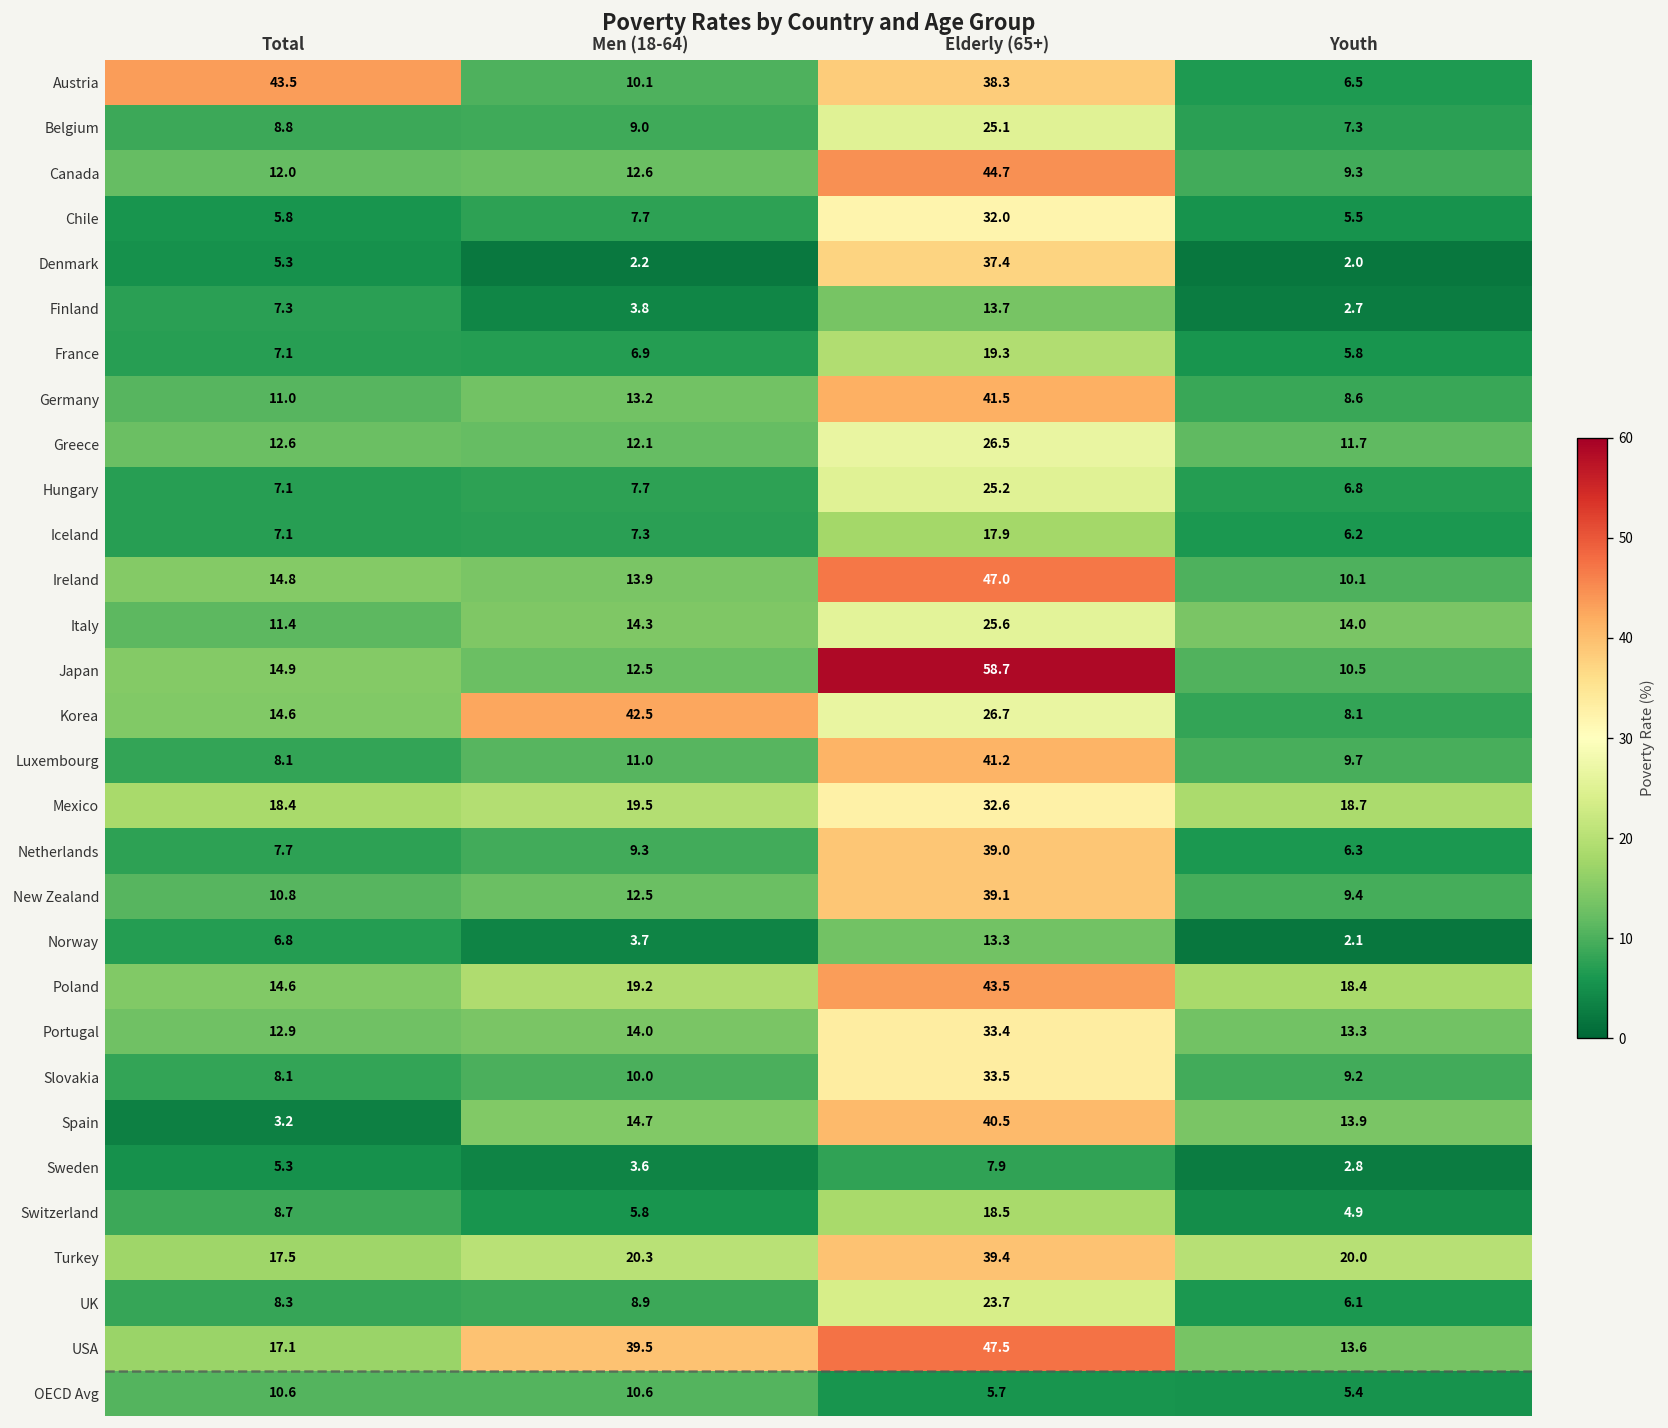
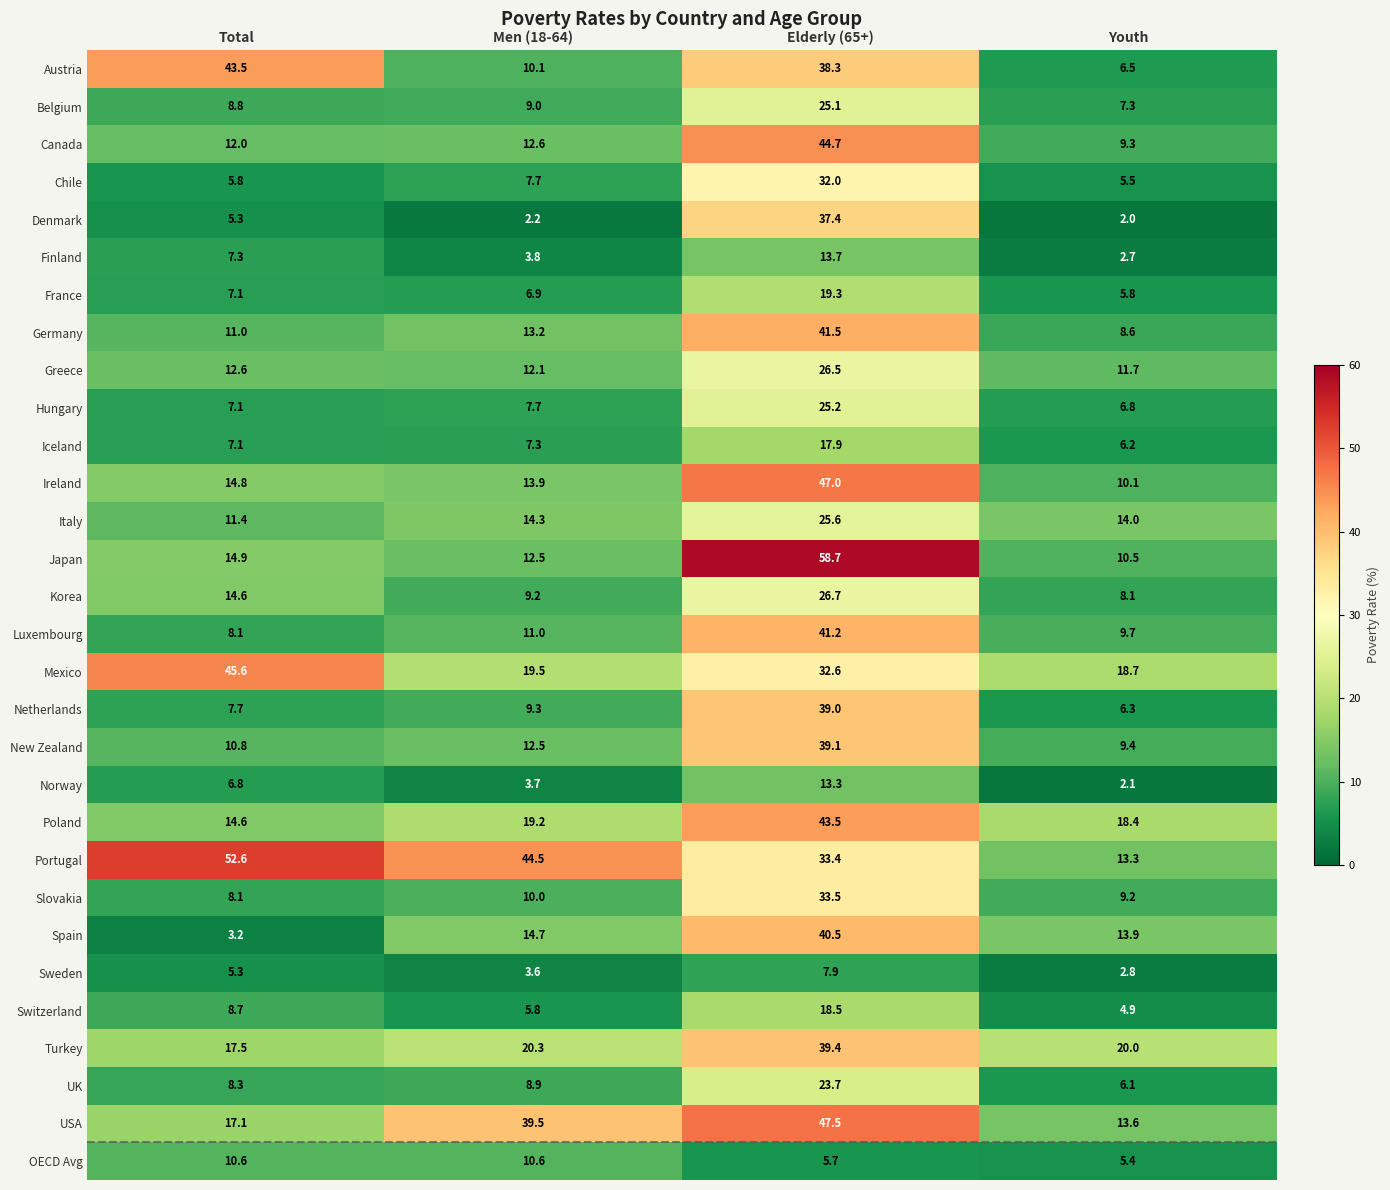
  {
    "Austria": {
      "Total": 43.5,
      "Men (18-64)": 10.1,
      "Elderly (65+)": 38.3,
      "Youth": 6.5
    },
    "Belgium": {
      "Total": 8.8,
      "Men (18-64)": 9.0,
      "Elderly (65+)": 25.1,
      "Youth": 7.3
    },
    "Canada": {
      "Total": 12.0,
      "Men (18-64)": 12.6,
      "Elderly (65+)": 44.7,
      "Youth": 9.3
    },
    "Chile": {
      "Total": 5.8,
      "Men (18-64)": 7.7,
      "Elderly (65+)": 32.0,
      "Youth": 5.5
    },
    "Denmark": {
      "Total": 5.3,
      "Men (18-64)": 2.2,
      "Elderly (65+)": 37.4,
      "Youth": 2.0
    },
    "Finland": {
      "Total": 7.3,
      "Men (18-64)": 3.8,
      "Elderly (65+)": 13.7,
      "Youth": 2.7
    },
    "France": {
      "Total": 7.1,
      "Men (18-64)": 6.9,
      "Elderly (65+)": 19.3,
      "Youth": 5.8
    },
    "Germany": {
      "Total": 11.0,
      "Men (18-64)": 13.2,
      "Elderly (65+)": 41.5,
      "Youth": 8.6
    },
    "Greece": {
      "Total": 12.6,
      "Men (18-64)": 12.1,
      "Elderly (65+)": 26.5,
      "Youth": 11.7
    },
    "Hungary": {
      "Total": 7.1,
      "Men (18-64)": 7.7,
      "Elderly (65+)": 25.2,
      "Youth": 6.8
    },
    "Iceland": {
      "Total": 7.1,
      "Men (18-64)": 7.3,
      "Elderly (65+)": 17.9,
      "Youth": 6.2
    },
    "Ireland": {
      "Total": 14.8,
      "Men (18-64)": 13.9,
      "Elderly (65+)": 47.0,
      "Youth": 10.1
    },
    "Italy": {
      "Total": 11.4,
      "Men (18-64)": 14.3,
      "Elderly (65+)": 25.6,
      "Youth": 14.0
    },
    "Japan": {
      "Total": 14.9,
      "Men (18-64)": 12.5,
      "Elderly (65+)": 58.7,
      "Youth": 10.5
    },
    "Korea": {
      "Total": 14.6,
-     "Men (18-64)": 42.5,
+     "Men (18-64)": 9.2,
      "Elderly (65+)": 26.7,
      "Youth": 8.1
    },
    "Luxembourg": {
      "Total": 8.1,
      "Men (18-64)": 11.0,
      "Elderly (65+)": 41.2,
      "Youth": 9.7
    },
    "Mexico": {
-     "Total": 18.4,
+     "Total": 45.6,
      "Men (18-64)": 19.5,
      "Elderly (65+)": 32.6,
      "Youth": 18.7
    },
    "Netherlands": {
      "Total": 7.7,
      "Men (18-64)": 9.3,
      "Elderly (65+)": 39.0,
      "Youth": 6.3
    },
    "New Zealand": {
      "Total": 10.8,
      "Men (18-64)": 12.5,
      "Elderly (65+)": 39.1,
      "Youth": 9.4
    },
    "Norway": {
      "Total": 6.8,
      "Men (18-64)": 3.7,
      "Elderly (65+)": 13.3,
      "Youth": 2.1
    },
    "Poland": {
      "Total": 14.6,
      "Men (18-64)": 19.2,
      "Elderly (65+)": 43.5,
      "Youth": 18.4
    },
    "Portugal": {
-     "Total": 12.9,
-     "Men (18-64)": 14.0,
+     "Total": 52.6,
+     "Men (18-64)": 44.5,
      "Elderly (65+)": 33.4,
      "Youth": 13.3
    },
    "Slovakia": {
      "Total": 8.1,
      "Men (18-64)": 10.0,
      "Elderly (65+)": 33.5,
      "Youth": 9.2
    },
    "Spain": {
      "Total": 3.2,
      "Men (18-64)": 14.7,
      "Elderly (65+)": 40.5,
      "Youth": 13.9
    },
    "Sweden": {
      "Total": 5.3,
      "Men (18-64)": 3.6,
      "Elderly (65+)": 7.9,
      "Youth": 2.8
    },
    "Switzerland": {
      "Total": 8.7,
      "Men (18-64)": 5.8,
      "Elderly (65+)": 18.5,
      "Youth": 4.9
    },
    "Turkey": {
      "Total": 17.5,
      "Men (18-64)": 20.3,
      "Elderly (65+)": 39.4,
      "Youth": 20.0
    },
    "UK": {
      "Total": 8.3,
      "Men (18-64)": 8.9,
      "Elderly (65+)": 23.7,
      "Youth": 6.1
    },
    "USA": {
      "Total": 17.1,
      "Men (18-64)": 39.5,
      "Elderly (65+)": 47.5,
      "Youth": 13.6
    },
    "OECD Avg": {
      "Total": 10.6,
      "Men (18-64)": 10.6,
      "Elderly (65+)": 5.7,
      "Youth": 5.4
    }
  }
